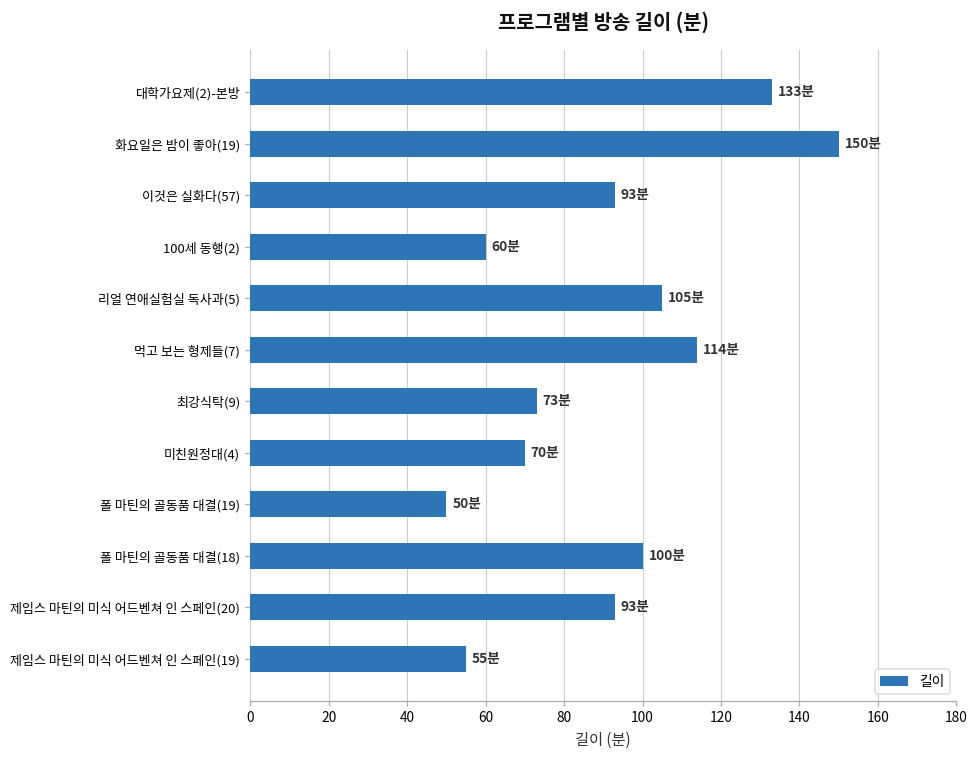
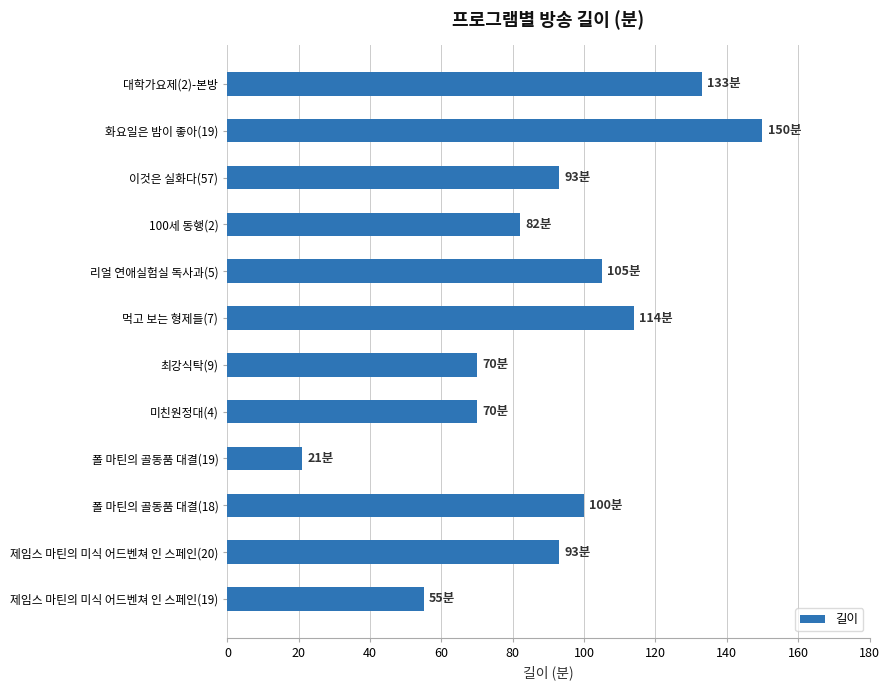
  {
    "대학가요제(2)-본방": "133분",
    "화요일은 밤이 좋아(19)": "150분",
    "이것은 실화다(57)": "93분",
-   "100세 동행(2)": "60분",
+   "100세 동행(2)": "82분",
    "리얼 연애실험실 독사과(5)": "105분",
    "먹고 보는 형제들(7)": "114분",
-   "최강식탁(9)": "73분",
+   "최강식탁(9)": "70분",
    "미친원정대(4)": "70분",
-   "폴 마틴의 골동품 대결(19)": "50분",
+   "폴 마틴의 골동품 대결(19)": "21분",
    "폴 마틴의 골동품 대결(18)": "100분",
    "제임스 마틴의 미식 어드벤쳐 인 스페인(20)": "93분",
    "제임스 마틴의 미식 어드벤쳐 인 스페인(19)": "55분"
  }
